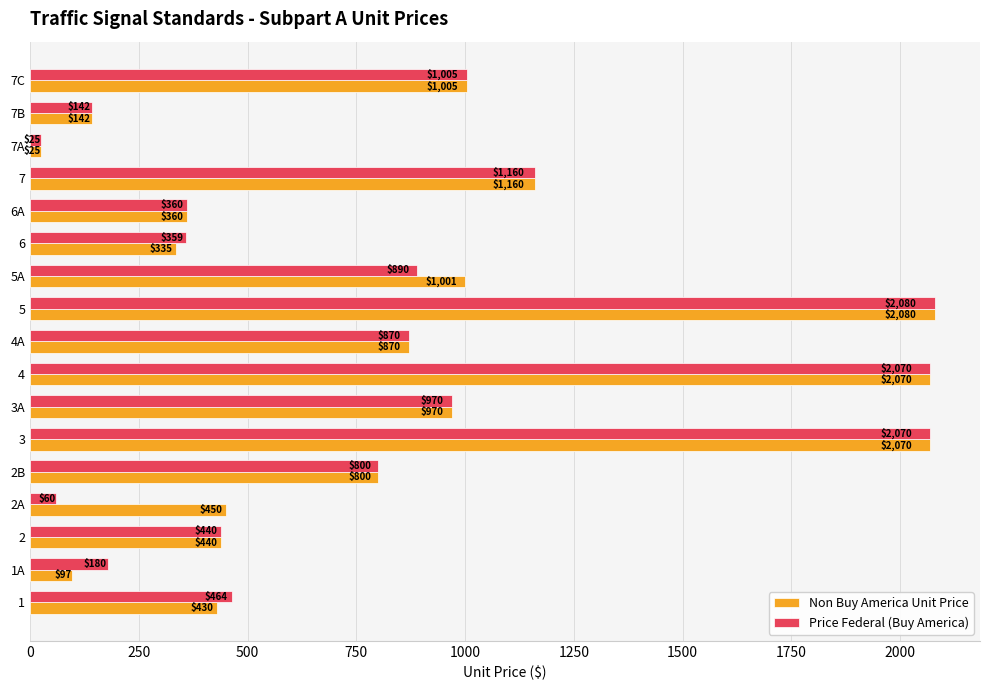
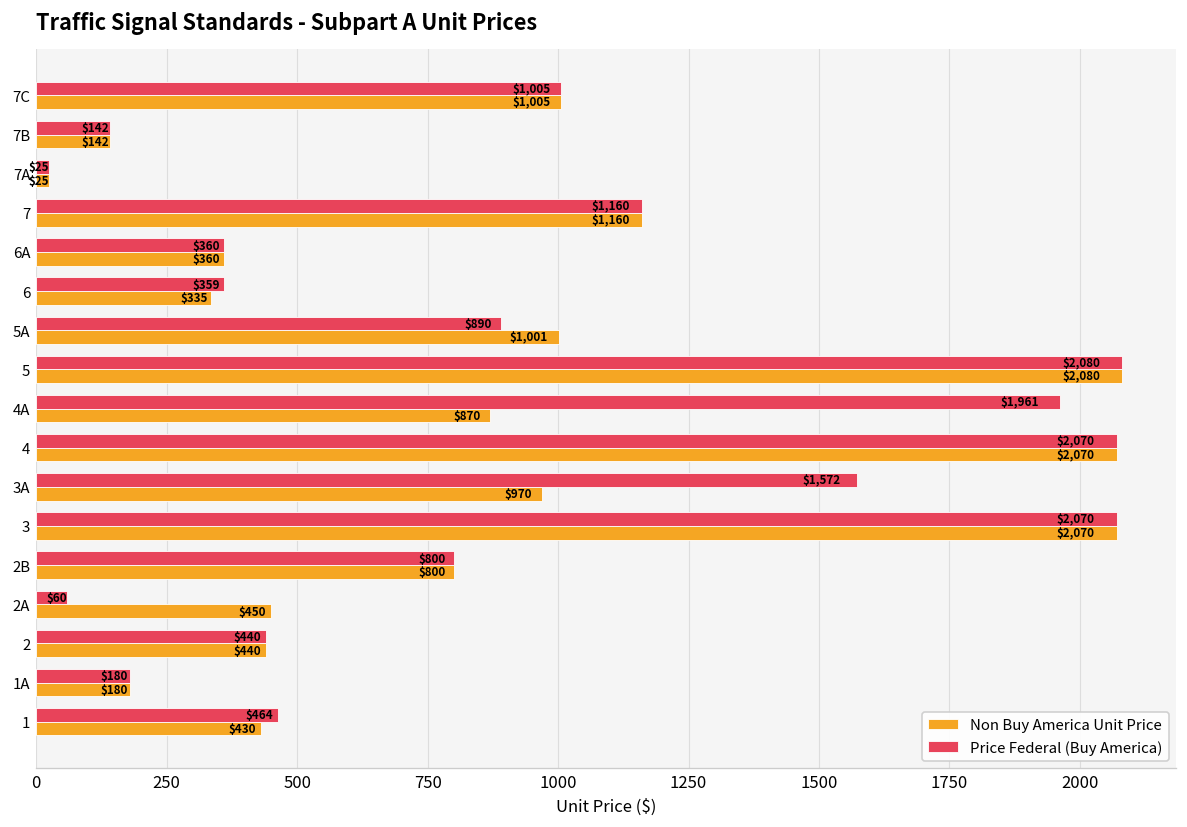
  {
    "Non Buy America Unit Price": {
      "7C": "$1,005",
      "7B": "$142",
      "7A": "$25",
      "7": "$1,160",
      "6A": "$360",
      "6": "$335",
      "5A": "$1,001",
      "5": "$2,080",
      "4A": "$870",
      "4": "$2,070",
      "3A": "$970",
      "3": "$2,070",
      "2B": "$800",
      "2A": "$450",
      "2": "$440",
-     "1A": "$97",
+     "1A": "$180",
      "1": "$430"
    },
    "Price Federal (Buy America)": {
      "7C": "$1,005",
      "7B": "$142",
      "7A": "$25",
      "7": "$1,160",
      "6A": "$360",
      "6": "$359",
      "5A": "$890",
      "5": "$2,080",
-     "4A": "$870",
+     "4A": "$1,961",
      "4": "$2,070",
-     "3A": "$970",
+     "3A": "$1,572",
      "3": "$2,070",
      "2B": "$800",
      "2A": "$60",
      "2": "$440",
      "1A": "$180",
      "1": "$464"
    }
  }
